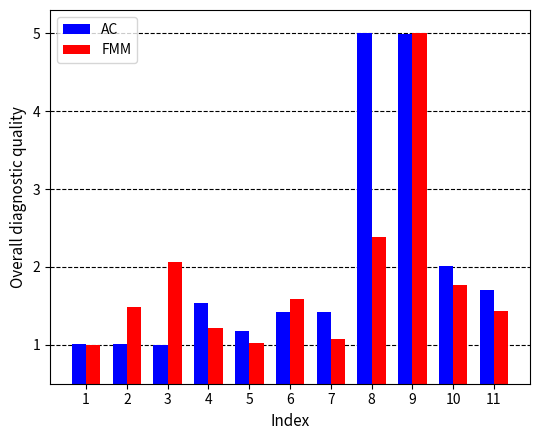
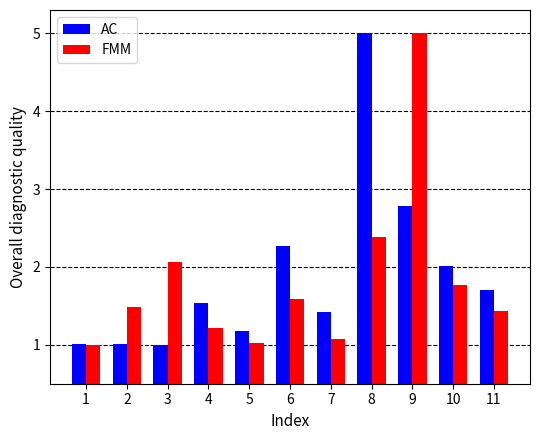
  {
    "AC": {
      "1": 1.0,
      "2": 1.0,
      "3": 1.0,
      "4": 1.5,
      "5": 1.2,
-     "6": 1.4,
+     "6": 2.3,
      "7": 1.4,
      "8": 5.0,
-     "9": 5.0,
+     "9": 2.8,
      "10": 2.0,
      "11": 1.7
    },
    "FMM": {
      "1": 1.0,
      "2": 1.5,
      "3": 2.1,
      "4": 1.2,
      "5": 1.0,
      "6": 1.6,
      "7": 1.1,
      "8": 2.4,
      "9": 5.0,
      "10": 1.8,
      "11": 1.4
    }
  }
